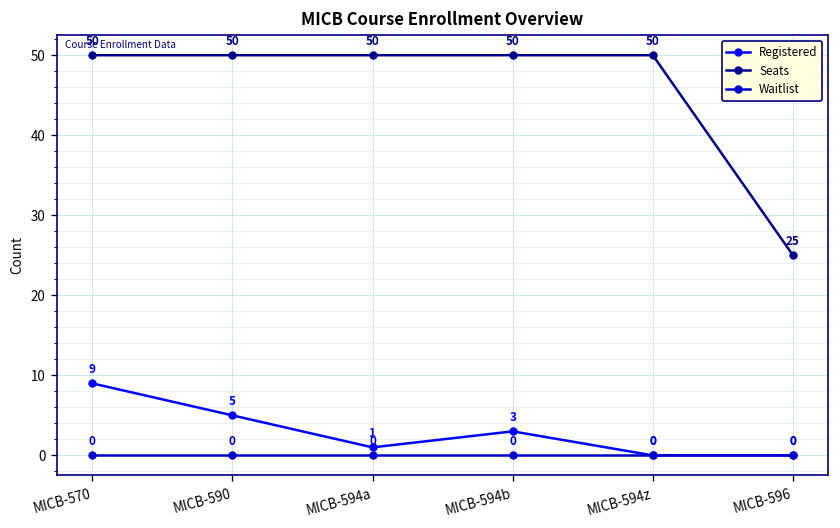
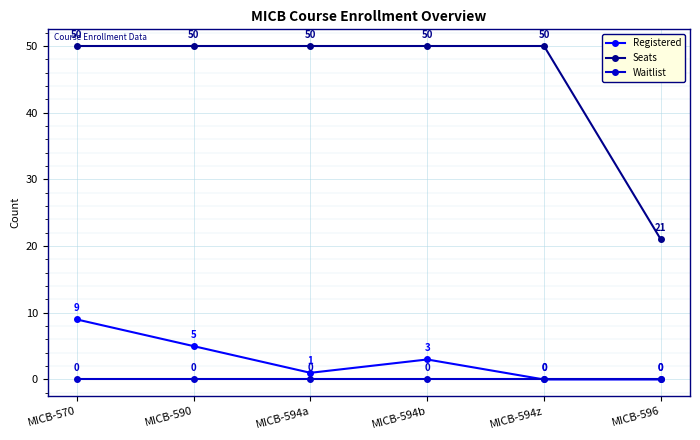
  {
    "Seats": {
      "MICB-590": 50,
      "MICB-594a": 50,
      "MICB-594b": 50,
      "MICB-594z": 50,
-     "MICB-596": 25
+     "MICB-596": 21
    }
  }
